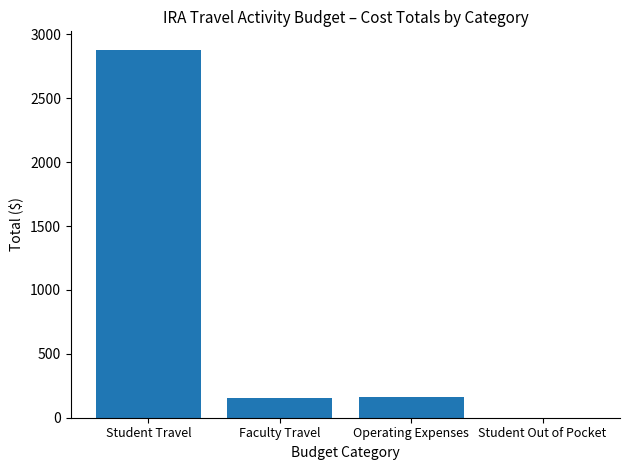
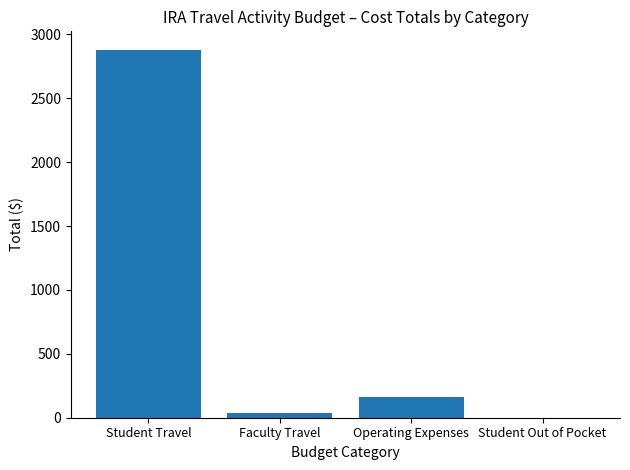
  {
    "Student Travel": 2880,
-   "Faculty Travel": 150,
+   "Faculty Travel": 30,
    "Operating Expenses": 170,
    "Student Out of Pocket": 0
  }
